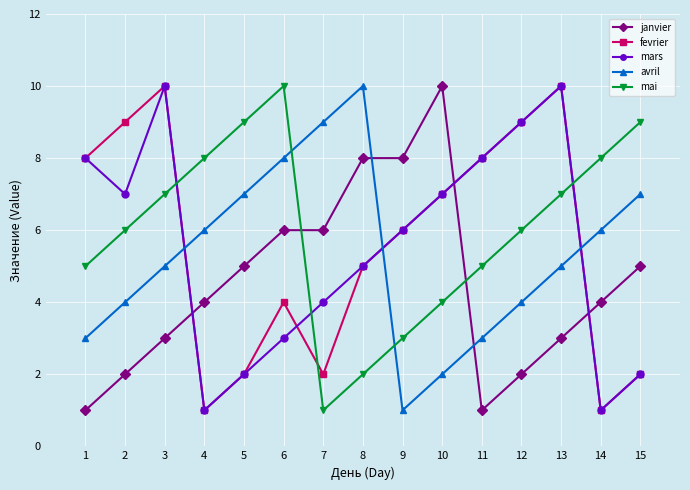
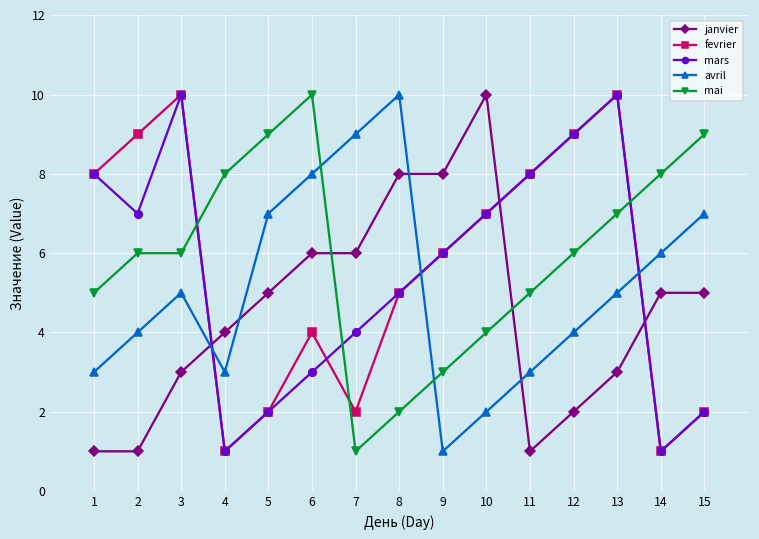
  {
    "janvier": {
      "1": 1,
-     "2": 2,
+     "2": 1,
      "3": 3,
      "4": 4,
      "5": 5,
      "6": 6,
      "7": 6,
      "8": 8,
      "9": 8,
      "10": 10,
      "11": 1,
      "12": 2,
      "13": 3,
-     "14": 4,
+     "14": 5,
      "15": 5
    },
    "fevrier": {
      "2": 9,
      "6": 4,
      "7": 2
    },
    "mars": {
      "2": 7,
      "6": 3,
      "7": 4
    },
    "avril": {
      "1": 3,
      "2": 4,
      "3": 5,
-     "4": 6,
+     "4": 3,
      "5": 7,
      "6": 8,
      "7": 9,
      "8": 10,
      "9": 1,
      "10": 2,
      "11": 3,
      "12": 4,
      "13": 5,
      "14": 6,
      "15": 7
    },
    "mai": {
      "1": 5,
      "2": 6,
-     "3": 7,
+     "3": 6,
      "4": 8,
      "5": 9,
      "6": 10,
      "7": 1,
      "8": 2,
      "9": 3,
      "10": 4,
      "11": 5,
      "12": 6,
      "13": 7,
      "14": 8,
      "15": 9
    }
  }
